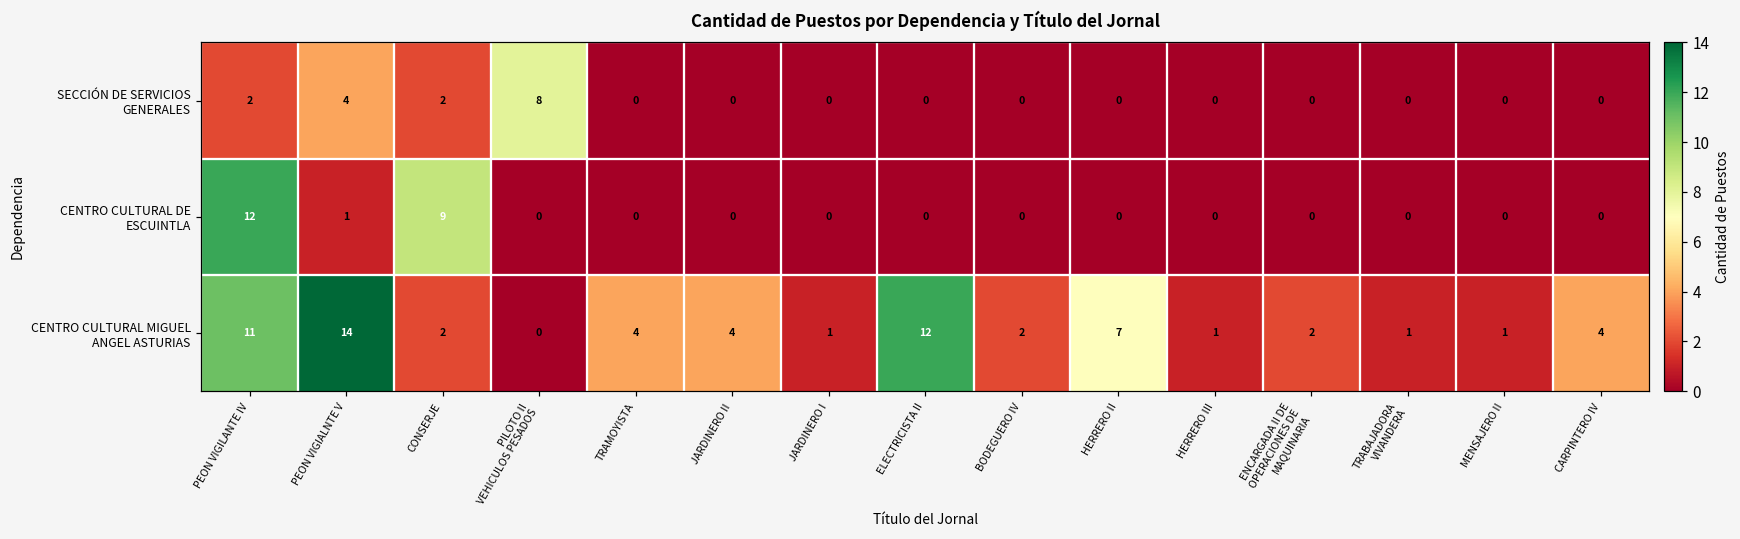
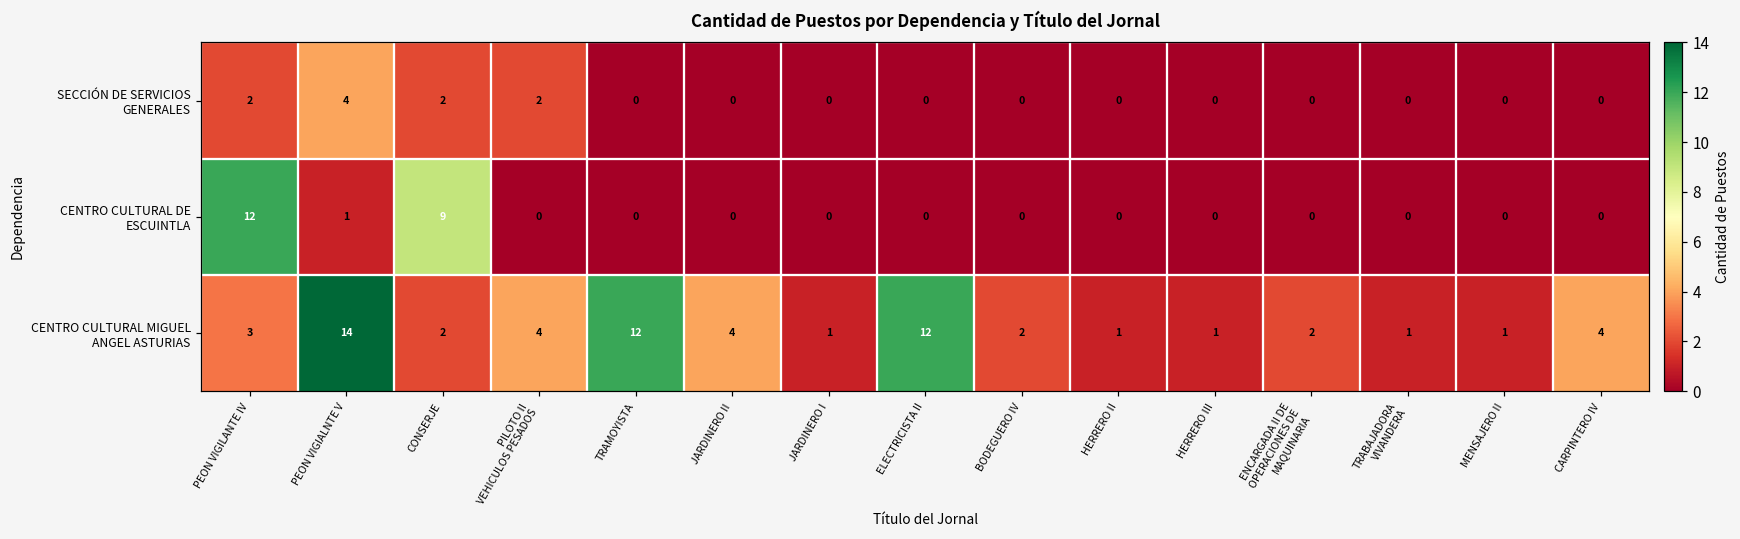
  {
    "SECCIÓN DE SERVICIOS GENERALES": {
      "PEON VIGILANTE IV": 2,
      "PEON VIGIALNTE V": 4,
      "CONSERJE": 2,
-     "PILOTO II VEHICULOS PESADOS": 8,
+     "PILOTO II VEHICULOS PESADOS": 2,
      "TRAMOYISTA": 0,
      "JARDINERO II": 0,
      "JARDINERO I": 0,
      "ELECTRICISTA II": 0,
      "BODEGUERO IV": 0,
      "HERRERO II": 0,
      "HERRERO III": 0,
      "ENCARGADA II DE OPERACIONES DE MAQUINARIA": 0,
      "TRABAJADORA VIVANDERA": 0,
      "MENSAJERO II": 0,
      "CARPINTERO IV": 0
    },
    "CENTRO CULTURAL DE ESCUINTLA": {
      "PEON VIGILANTE IV": 12,
      "PEON VIGIALNTE V": 1,
      "CONSERJE": 9,
      "PILOTO II VEHICULOS PESADOS": 0,
      "TRAMOYISTA": 0,
      "JARDINERO II": 0,
      "JARDINERO I": 0,
      "ELECTRICISTA II": 0,
      "BODEGUERO IV": 0,
      "HERRERO II": 0,
      "HERRERO III": 0,
      "ENCARGADA II DE OPERACIONES DE MAQUINARIA": 0,
      "TRABAJADORA VIVANDERA": 0,
      "MENSAJERO II": 0,
      "CARPINTERO IV": 0
    },
    "CENTRO CULTURAL MIGUEL ANGEL ASTURIAS": {
-     "PEON VIGILANTE IV": 11,
+     "PEON VIGILANTE IV": 3,
      "PEON VIGIALNTE V": 14,
      "CONSERJE": 2,
-     "PILOTO II VEHICULOS PESADOS": 0,
-     "TRAMOYISTA": 4,
+     "PILOTO II VEHICULOS PESADOS": 4,
+     "TRAMOYISTA": 12,
      "JARDINERO II": 4,
      "JARDINERO I": 1,
      "ELECTRICISTA II": 12,
      "BODEGUERO IV": 2,
-     "HERRERO II": 7,
+     "HERRERO II": 1,
      "HERRERO III": 1,
      "ENCARGADA II DE OPERACIONES DE MAQUINARIA": 2,
      "TRABAJADORA VIVANDERA": 1,
      "MENSAJERO II": 1,
      "CARPINTERO IV": 4
    }
  }
